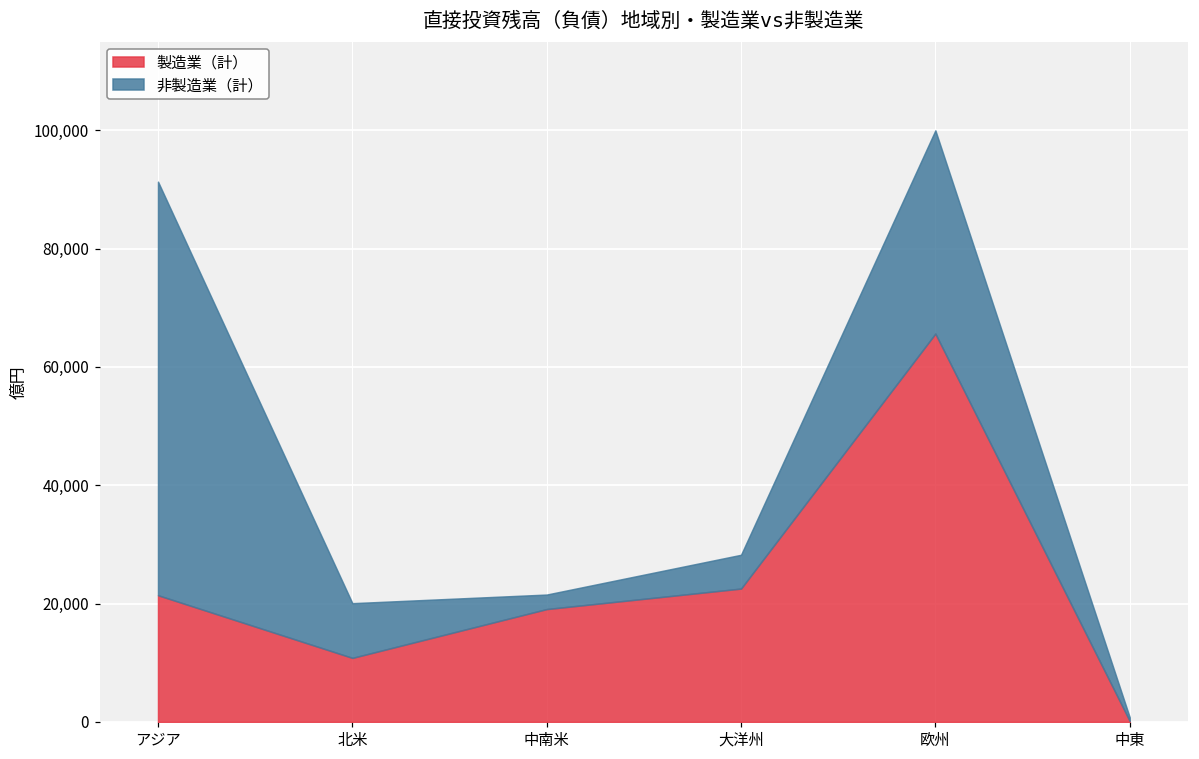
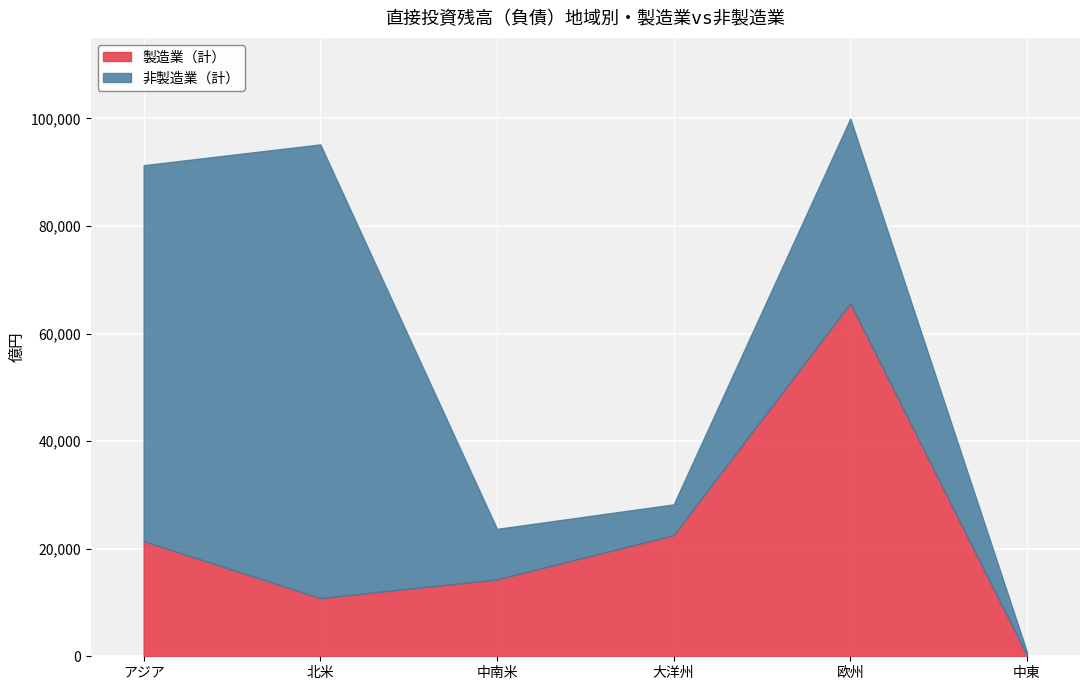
  {
    "製造業（計）": {
      "アジア": "21,000",
      "北米": "11,000",
-     "中南米": "19,000",
+     "中南米": "14,000",
      "大洋州": "23,000",
      "欧州": "66,000"
    },
    "非製造業（計）": {
      "アジア": "70,000",
-     "北米": "9,000",
-     "中南米": "2,000",
+     "北米": "84,000",
+     "中南米": "9,000",
      "大洋州": "6,000",
      "欧州": "34,000",
      "中東": "1,000"
    }
  }
